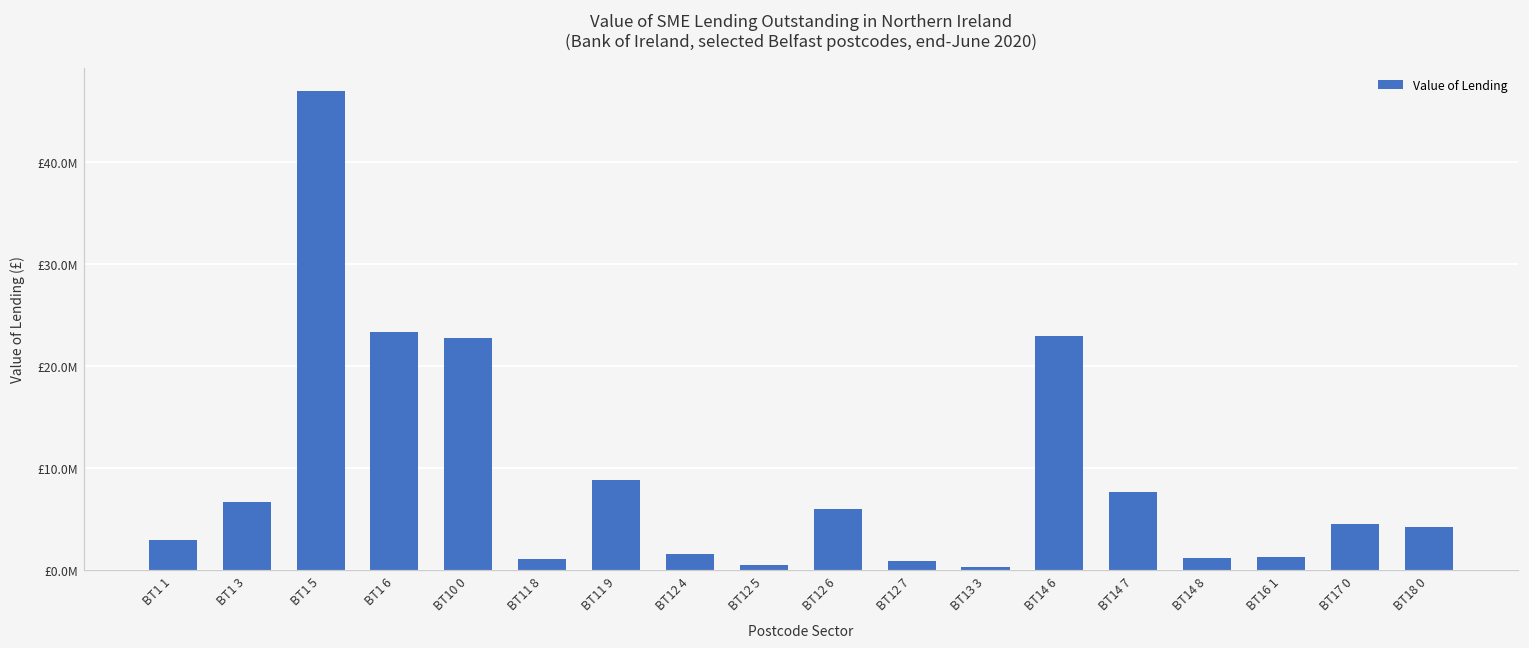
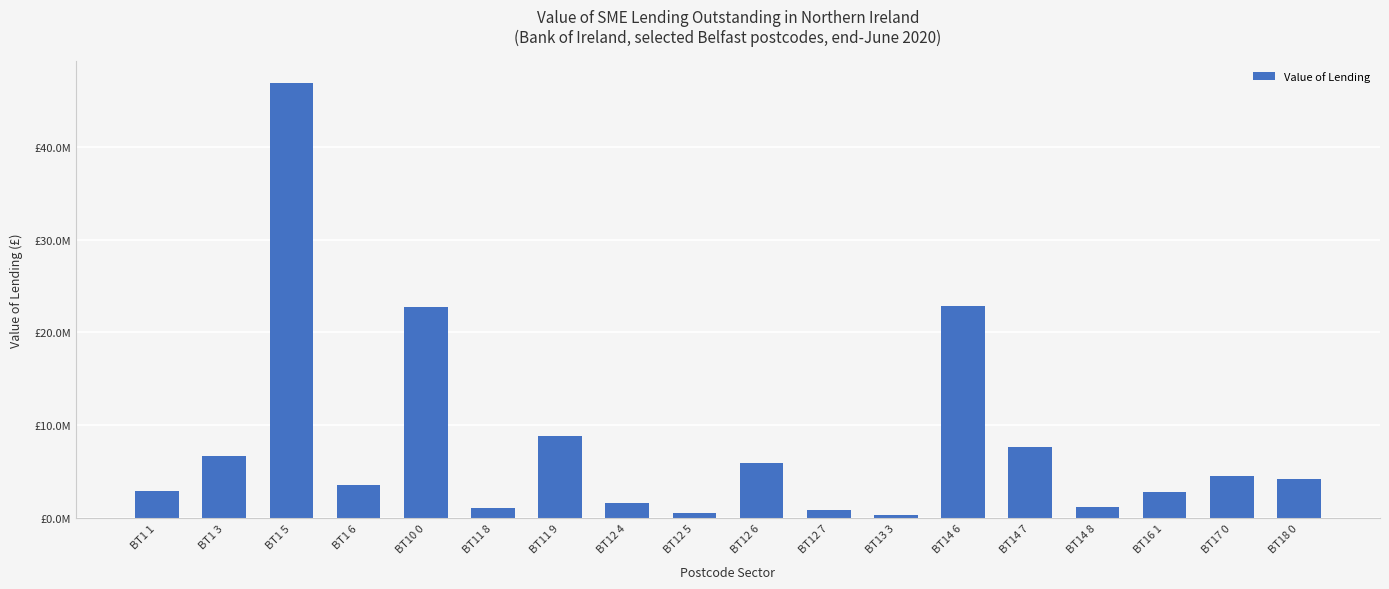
  {
    "BT1 1": "£3000000",
    "BT1 3": "£7000000",
    "BT1 5": "£47000000",
-   "BT1 6": "£23000000",
+   "BT1 6": "£4000000",
    "BT10 0": "£23000000",
    "BT11 8": "£1000000",
    "BT11 9": "£9000000",
    "BT12 4": "£2000000",
    "BT12 5": "£1000000",
    "BT12 6": "£6000000",
    "BT12 7": "£1000000",
    "BT13 3": "£0",
    "BT14 6": "£23000000",
    "BT14 7": "£8000000",
    "BT14 8": "£1000000",
-   "BT16 1": "£1000000",
+   "BT16 1": "£3000000",
    "BT17 0": "£5000000",
    "BT18 0": "£4000000"
  }
